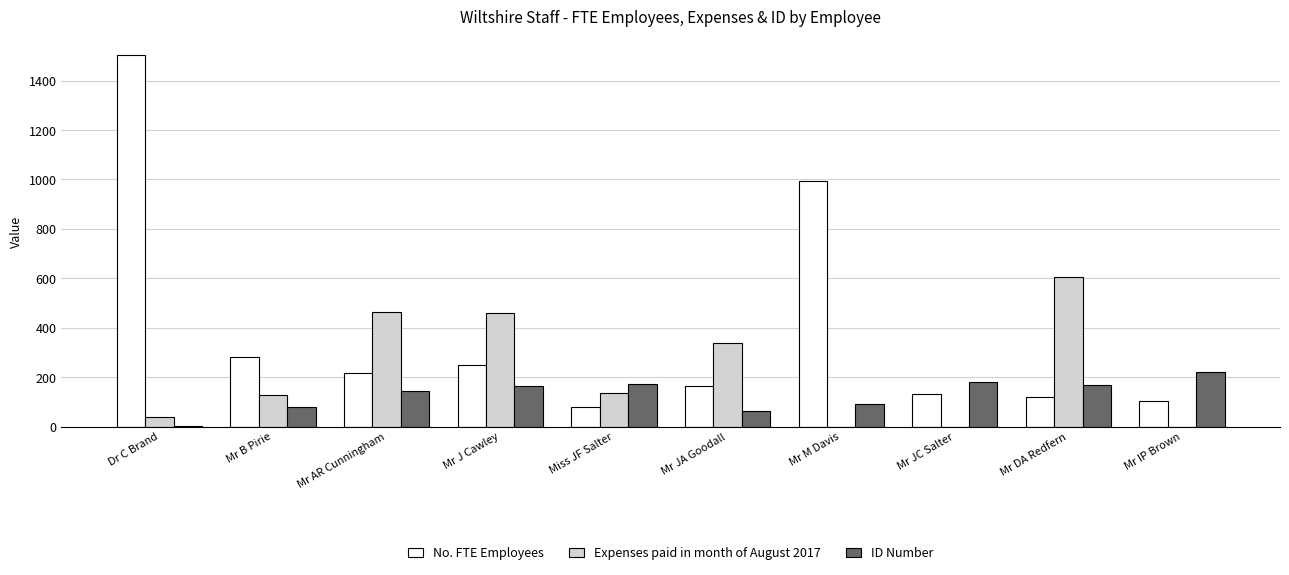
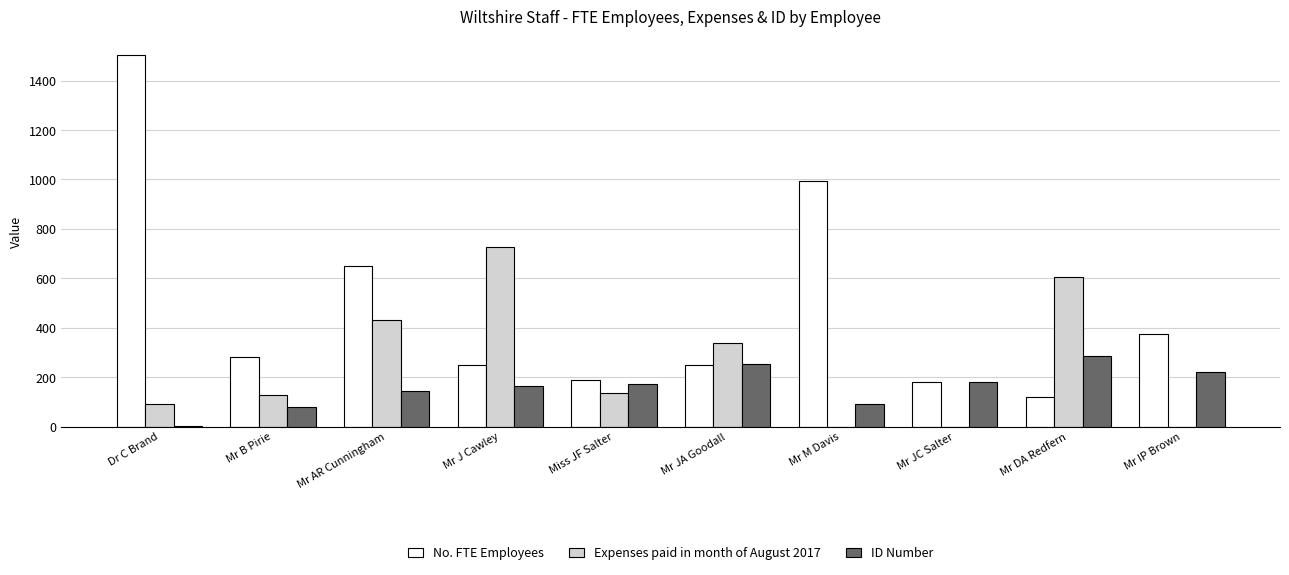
  {
    "No. FTE Employees": {
      "Dr C Brand": 1500,
      "Mr B Pirie": 280,
-     "Mr AR Cunningham": 220,
+     "Mr AR Cunningham": 650,
      "Mr J Cawley": 250,
-     "Miss JF Salter": 80,
-     "Mr JA Goodall": 160,
+     "Miss JF Salter": 190,
+     "Mr JA Goodall": 250,
      "Mr M Davis": 990,
-     "Mr JC Salter": 130,
+     "Mr JC Salter": 180,
      "Mr DA Redfern": 120,
-     "Mr IP Brown": 100
+     "Mr IP Brown": 380
    },
    "Expenses paid in month of August 2017": {
-     "Dr C Brand": 40,
+     "Dr C Brand": 90,
      "Mr B Pirie": 130,
-     "Mr AR Cunningham": 460,
-     "Mr J Cawley": 460,
+     "Mr AR Cunningham": 430,
+     "Mr J Cawley": 730,
      "Miss JF Salter": 140,
      "Mr JA Goodall": 340,
      "Mr M Davis": 0,
      "Mr JC Salter": 0,
      "Mr DA Redfern": 610,
      "Mr IP Brown": 0
    },
    "ID Number": {
      "Mr B Pirie": 80,
      "Mr AR Cunningham": 140,
      "Mr J Cawley": 160,
      "Miss JF Salter": 170,
-     "Mr JA Goodall": 60,
+     "Mr JA Goodall": 250,
      "Mr M Davis": 90,
      "Mr JC Salter": 180,
-     "Mr DA Redfern": 170,
+     "Mr DA Redfern": 290,
      "Mr IP Brown": 220
    }
  }
